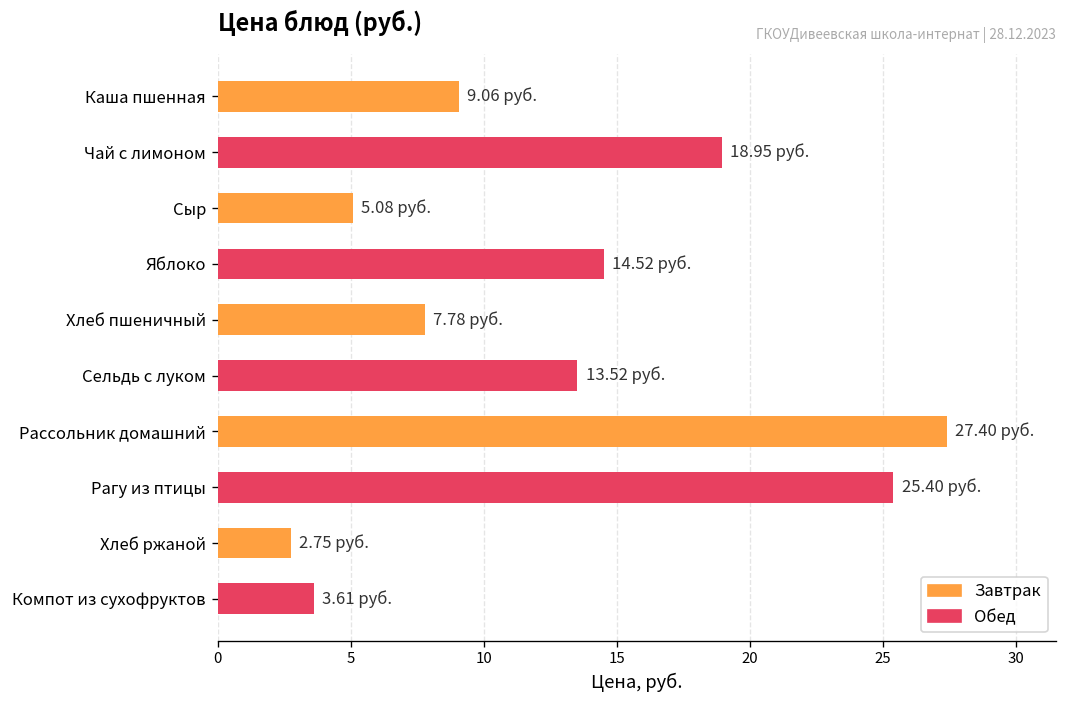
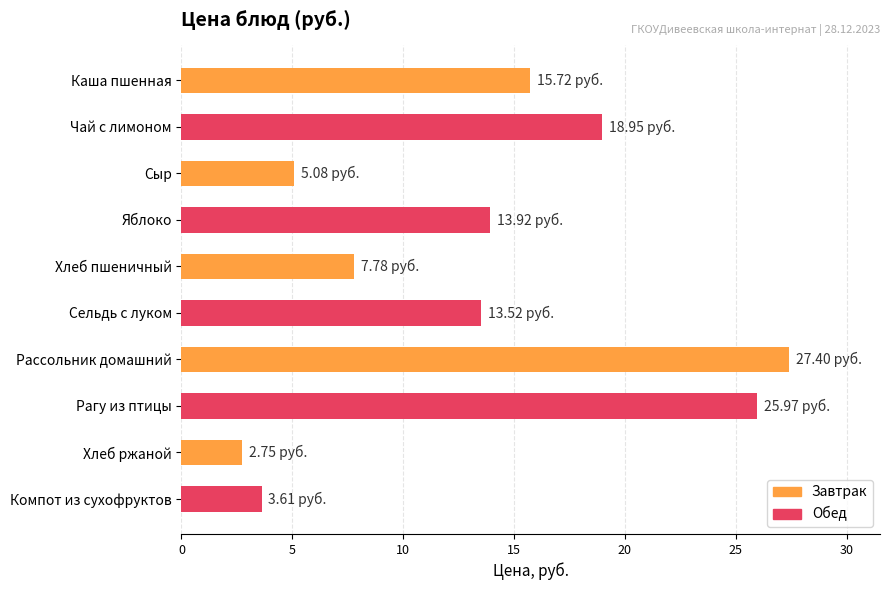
  {
-   "Каша пшенная": 9.06,
+   "Каша пшенная": 15.72,
    "Чай с лимоном": 18.95,
    "Сыр": 5.08,
-   "Яблоко": 14.52,
+   "Яблоко": 13.92,
    "Хлеб пшеничный": 7.78,
    "Сельдь с луком": 13.52,
    "Рассольник домашний": 27.40,
-   "Рагу из птицы": 25.40,
+   "Рагу из птицы": 25.97,
    "Хлеб ржаной": 2.75,
    "Компот из сухофруктов": 3.61
  }
